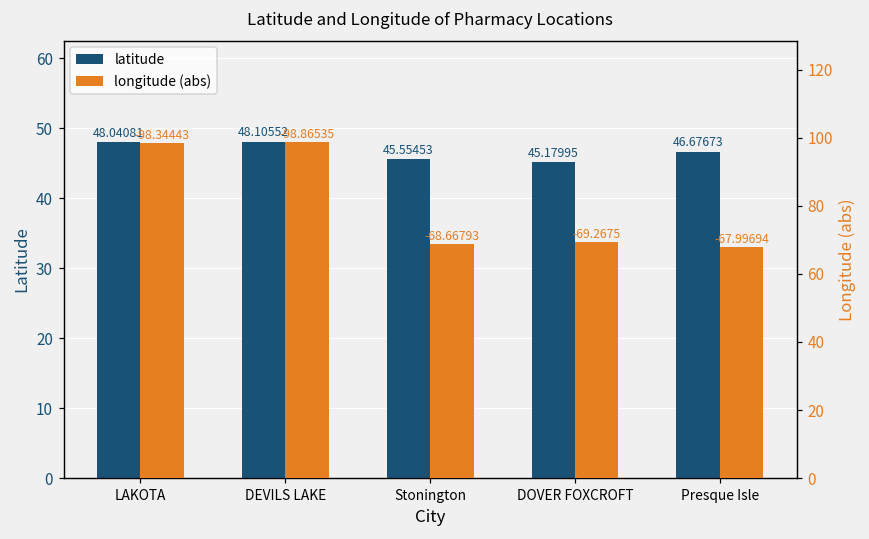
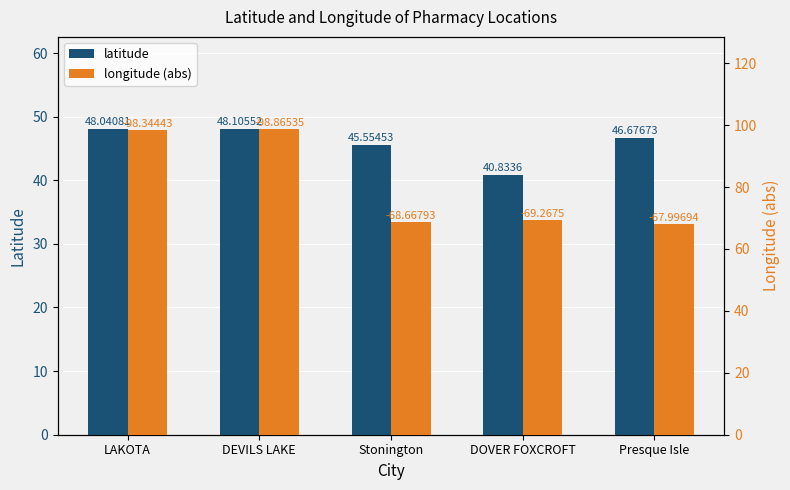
  {
    "latitude": {
      "LAKOTA": 48.04081,
      "Stonington": 45.55453,
-     "DOVER FOXCROFT": 45.17995,
+     "DOVER FOXCROFT": 40.8336,
      "Presque Isle": 46.67673
    }
  }
